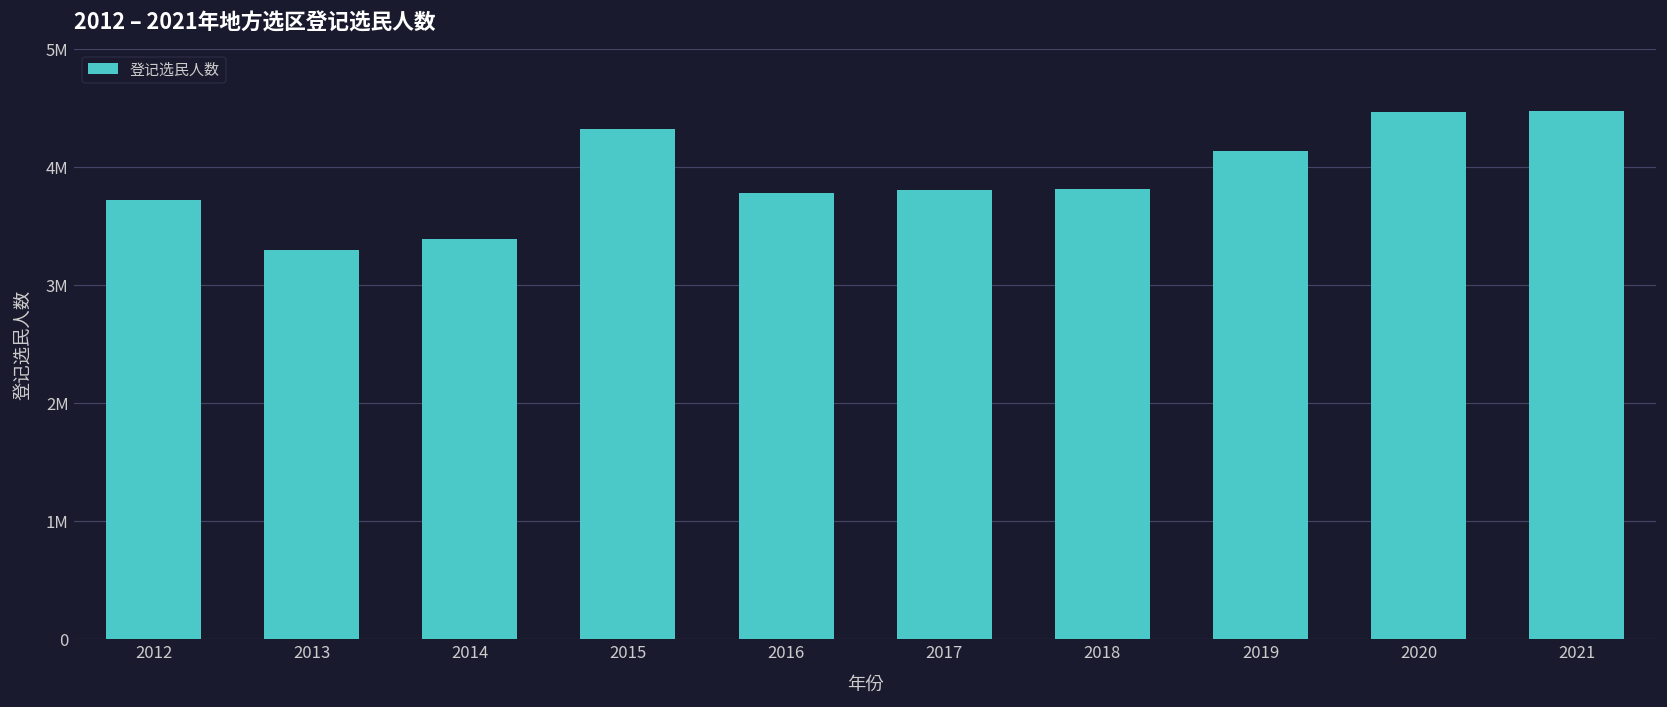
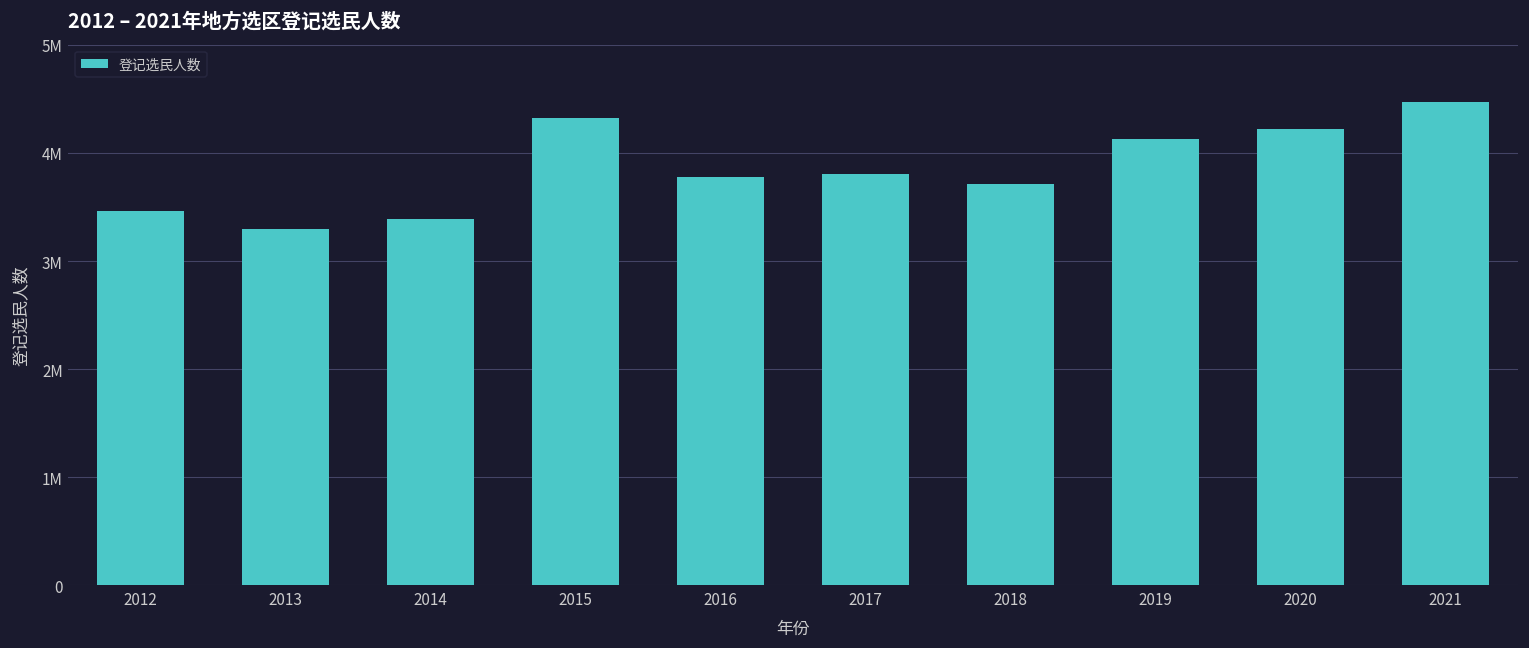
  {
-   "2012": 3700000,
+   "2012": 3500000,
    "2013": 3300000,
    "2014": 3400000,
    "2015": 4300000,
    "2016": 3800000,
    "2017": 3800000,
-   "2018": 3800000,
+   "2018": 3700000,
    "2019": 4100000,
-   "2020": 4500000,
+   "2020": 4200000,
    "2021": 4500000
  }
